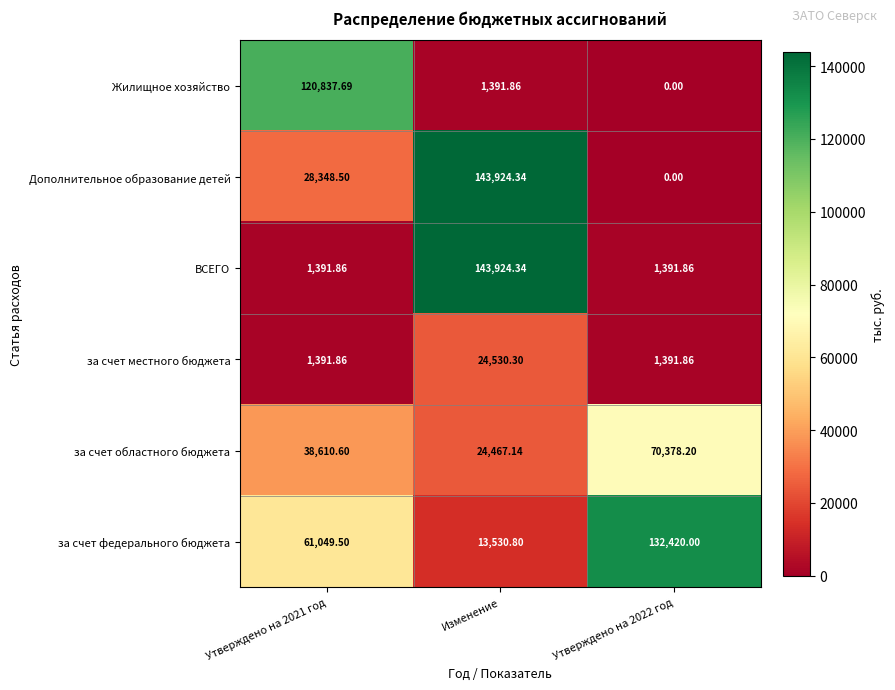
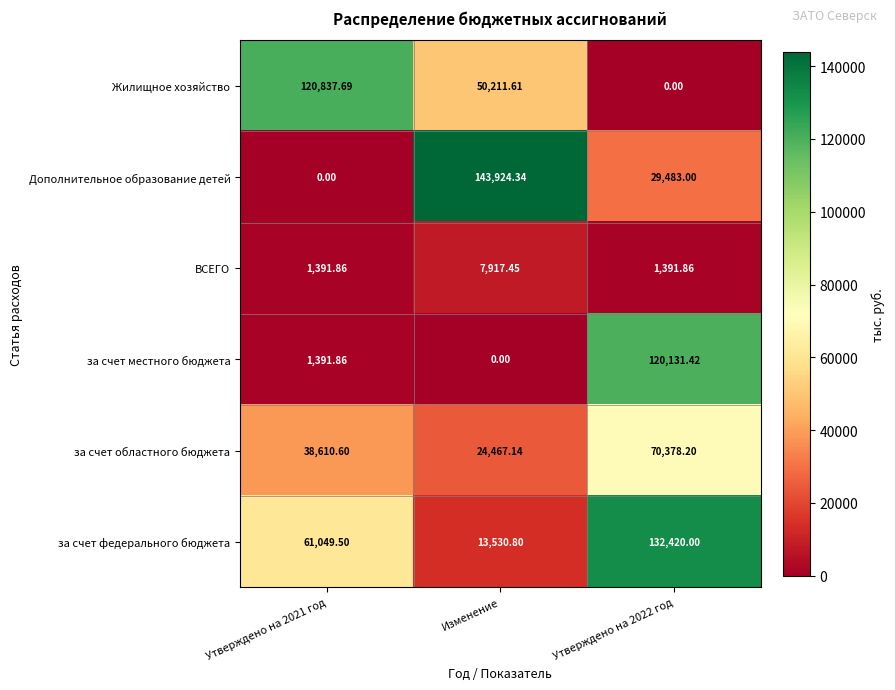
  {
    "Жилищное хозяйство": {
      "Утверждено на 2021 год": "120,837.69",
-     "Изменение": "1,391.86",
+     "Изменение": "50,211.61",
      "Утверждено на 2022 год": "0.00"
    },
    "Дополнительное образование детей": {
-     "Утверждено на 2021 год": "28,348.50",
+     "Утверждено на 2021 год": "0.00",
      "Изменение": "143,924.34",
-     "Утверждено на 2022 год": "0.00"
+     "Утверждено на 2022 год": "29,483.00"
    },
    "ВСЕГО": {
      "Утверждено на 2021 год": "1,391.86",
-     "Изменение": "143,924.34",
+     "Изменение": "7,917.45",
      "Утверждено на 2022 год": "1,391.86"
    },
    "за счет местного бюджета": {
      "Утверждено на 2021 год": "1,391.86",
-     "Изменение": "24,530.30",
-     "Утверждено на 2022 год": "1,391.86"
+     "Изменение": "0.00",
+     "Утверждено на 2022 год": "120,131.42"
    },
    "за счет областного бюджета": {
      "Утверждено на 2021 год": "38,610.60",
      "Изменение": "24,467.14",
      "Утверждено на 2022 год": "70,378.20"
    },
    "за счет федерального бюджета": {
      "Утверждено на 2021 год": "61,049.50",
      "Изменение": "13,530.80",
      "Утверждено на 2022 год": "132,420.00"
    }
  }
